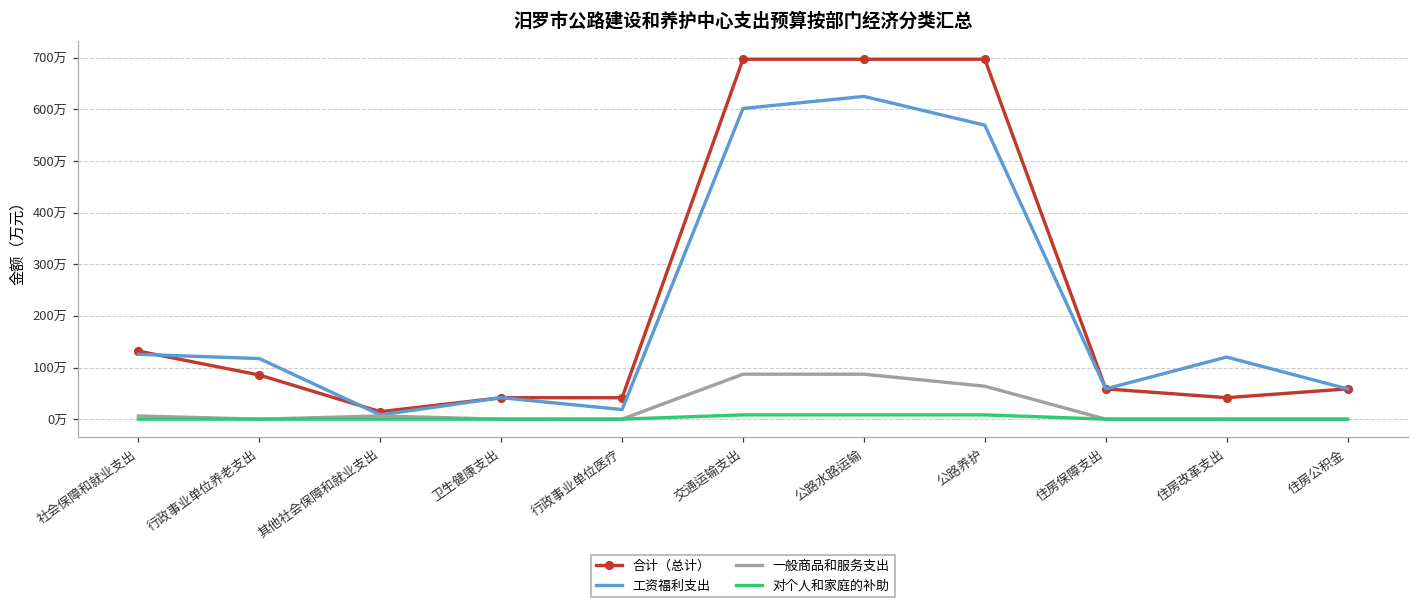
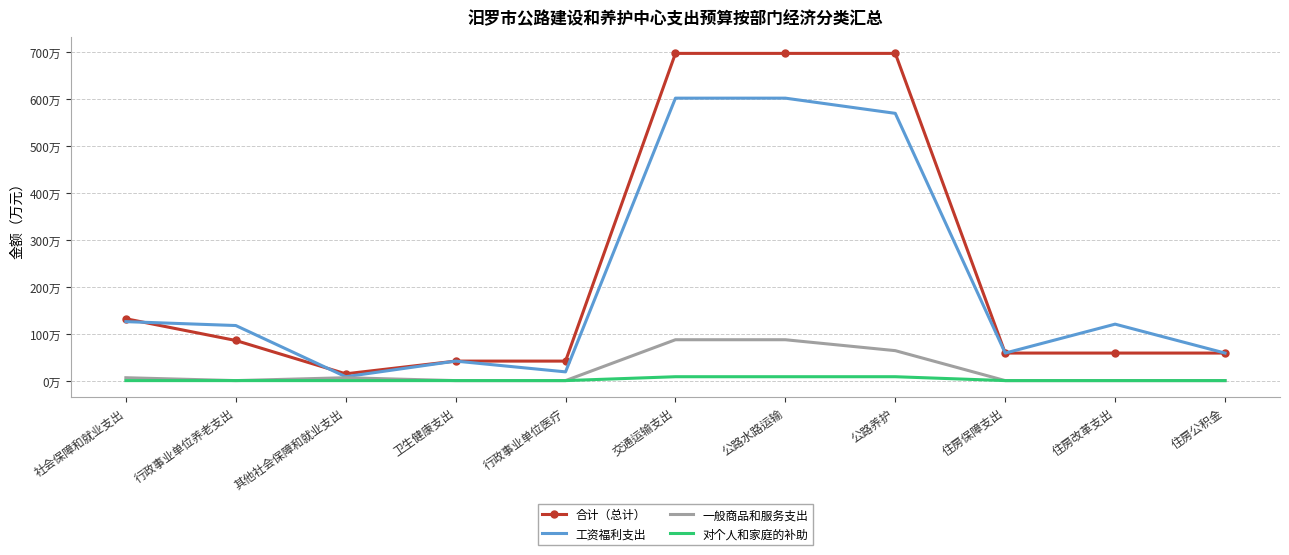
  {
    "合计（总计）": {
      "社会保障和就业支出": "130万",
      "行政事业单位养老支出": "90万",
      "其他社会保障和就业支出": "10万",
      "行政事业单位医疗": "40万",
      "交通运输支出": "700万",
      "公路水路运输": "700万",
      "公路养护": "700万",
-     "住房改革支出": "40万"
+     "住房改革支出": "60万"
    },
    "工资福利支出": {
      "社会保障和就业支出": "130万",
      "行政事业单位养老支出": "120万",
      "行政事业单位医疗": "20万",
      "交通运输支出": "600万",
-     "公路水路运输": "630万",
+     "公路水路运输": "600万",
      "公路养护": "570万",
      "住房改革支出": "120万"
    },
    "一般商品和服务支出": {
      "社会保障和就业支出": "10万",
      "交通运输支出": "90万",
      "公路水路运输": "90万",
      "公路养护": "60万"
    },
    "对个人和家庭的补助": {
      "社会保障和就业支出": "0万",
      "其他社会保障和就业支出": "0万",
      "交通运输支出": "10万",
      "公路水路运输": "10万",
      "公路养护": "10万"
    }
  }
